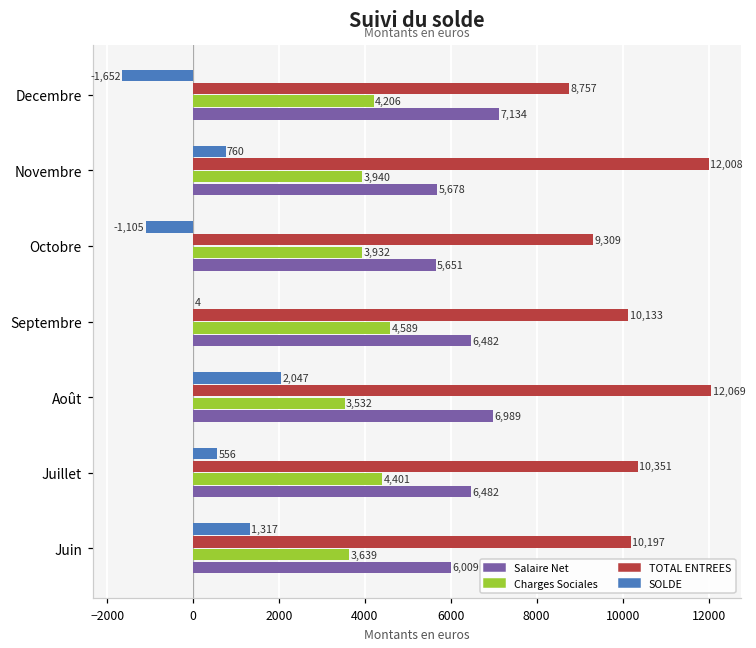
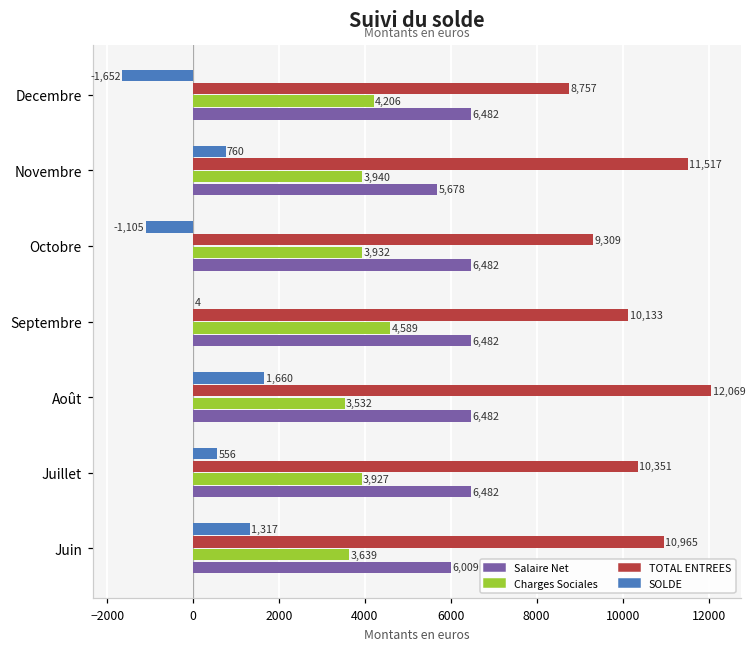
  {
    "Salaire Net": {
-     "Decembre": "7,134",
+     "Decembre": "6,482",
      "Novembre": "5,678",
-     "Octobre": "5,651",
+     "Octobre": "6,482",
      "Septembre": "6,482",
-     "Août": "6,989",
+     "Août": "6,482",
      "Juillet": "6,482",
      "Juin": "6,009"
    },
    "Charges Sociales": {
      "Decembre": "4,206",
      "Novembre": "3,940",
      "Octobre": "3,932",
      "Septembre": "4,589",
      "Août": "3,532",
-     "Juillet": "4,401",
+     "Juillet": "3,927",
      "Juin": "3,639"
    },
    "TOTAL ENTREES": {
      "Decembre": "8,757",
-     "Novembre": "12,008",
+     "Novembre": "11,517",
      "Octobre": "9,309",
      "Septembre": "10,133",
      "Août": "12,069",
      "Juillet": "10,351",
-     "Juin": "10,197"
+     "Juin": "10,965"
    },
    "SOLDE": {
      "Decembre": "-1,652",
      "Novembre": "760",
      "Octobre": "-1,105",
      "Septembre": "4",
-     "Août": "2,047",
+     "Août": "1,660",
      "Juillet": "556",
      "Juin": "1,317"
    }
  }
